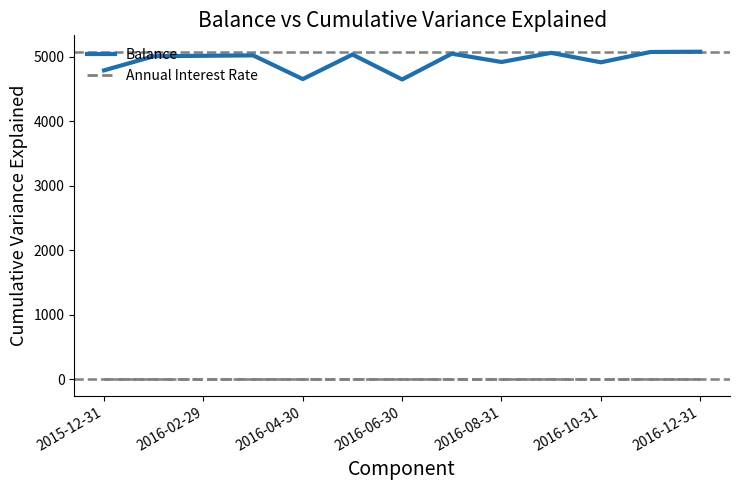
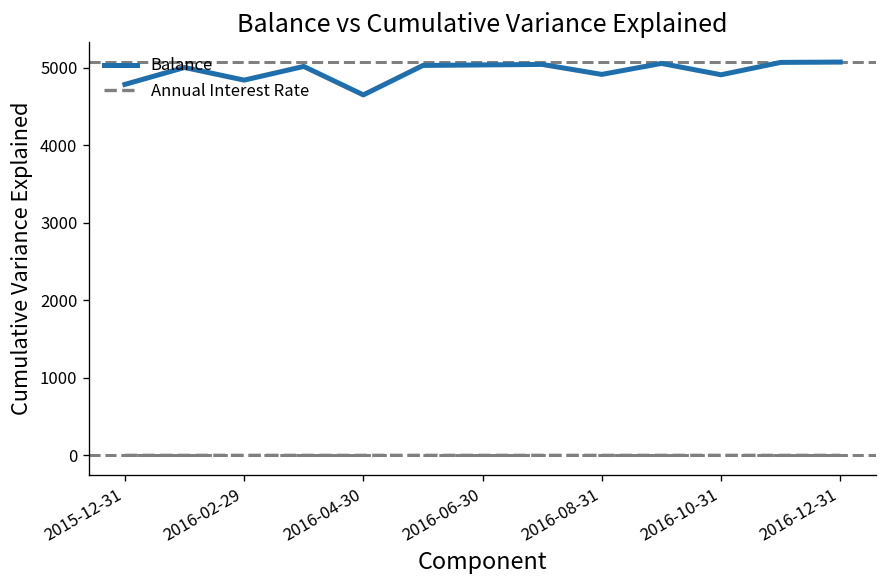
  {
    "Balance": {
      "2015-12-31": 4800,
-     "2016-02-29": 5000,
+     "2016-02-29": 4800,
      "2016-04-30": 4700,
-     "2016-06-30": 4600,
+     "2016-06-30": 5000,
      "2016-08-31": 4900,
      "2016-10-31": 4900,
      "2016-12-31": 5100
    },
    "Annual Interest Rate": {
      "2015-12-31": 0,
      "2016-02-29": 0,
      "2016-04-30": 0,
      "2016-06-30": 0,
      "2016-08-31": 0,
      "2016-10-31": 0,
      "2016-12-31": 0
    }
  }
